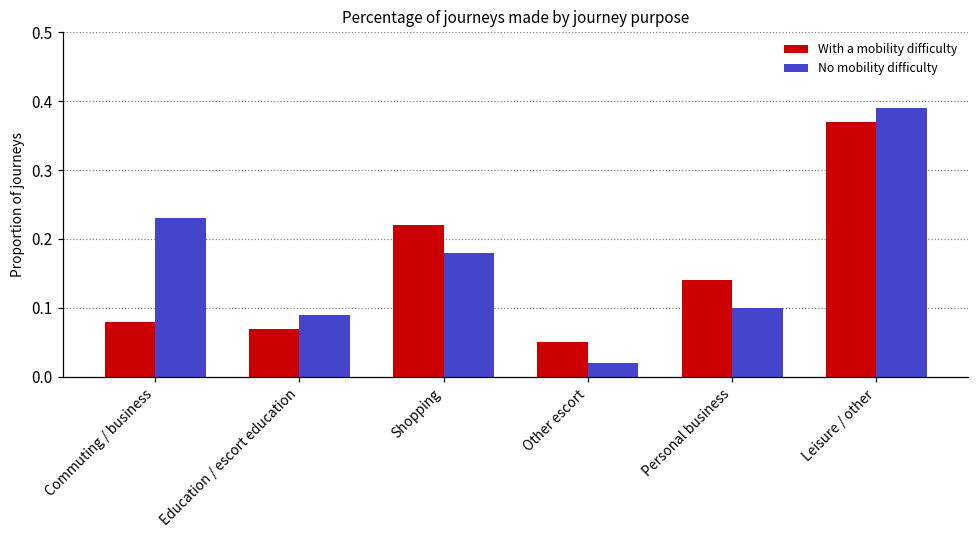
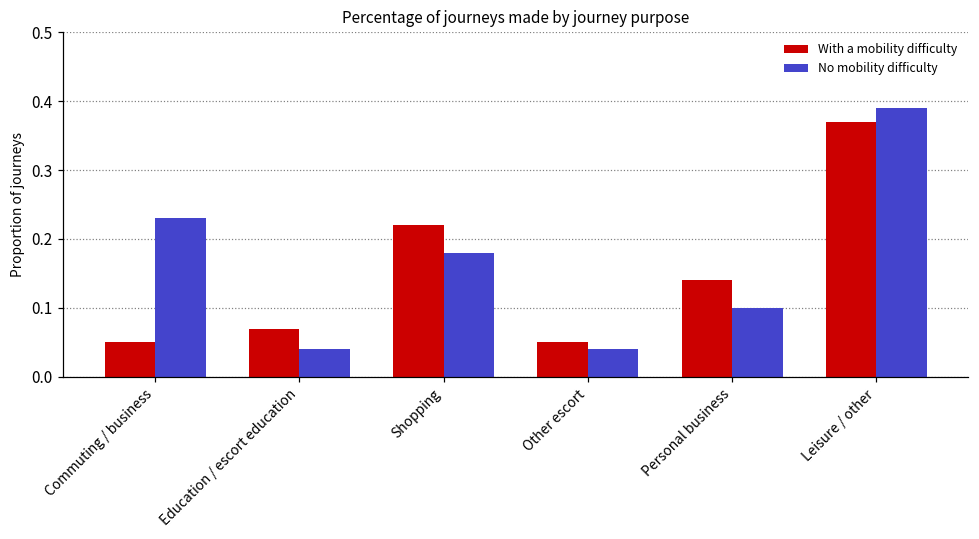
  {
    "With a mobility difficulty": {
-     "Commuting / business": 0.08,
+     "Commuting / business": 0.05,
      "Education / escort education": 0.07,
      "Shopping": 0.22,
      "Other escort": 0.05,
      "Personal business": 0.14,
      "Leisure / other": 0.37
    },
    "No mobility difficulty": {
      "Commuting / business": 0.23,
-     "Education / escort education": 0.09,
+     "Education / escort education": 0.04,
      "Shopping": 0.18,
-     "Other escort": 0.02,
+     "Other escort": 0.04,
      "Personal business": 0.10,
      "Leisure / other": 0.39
    }
  }
